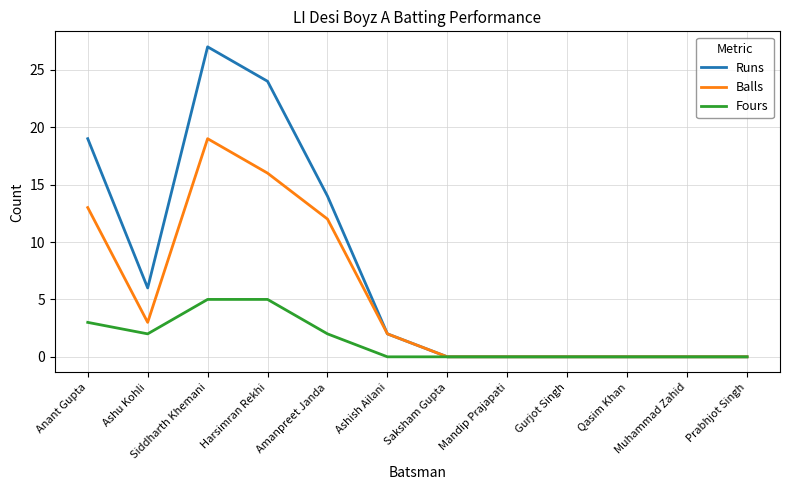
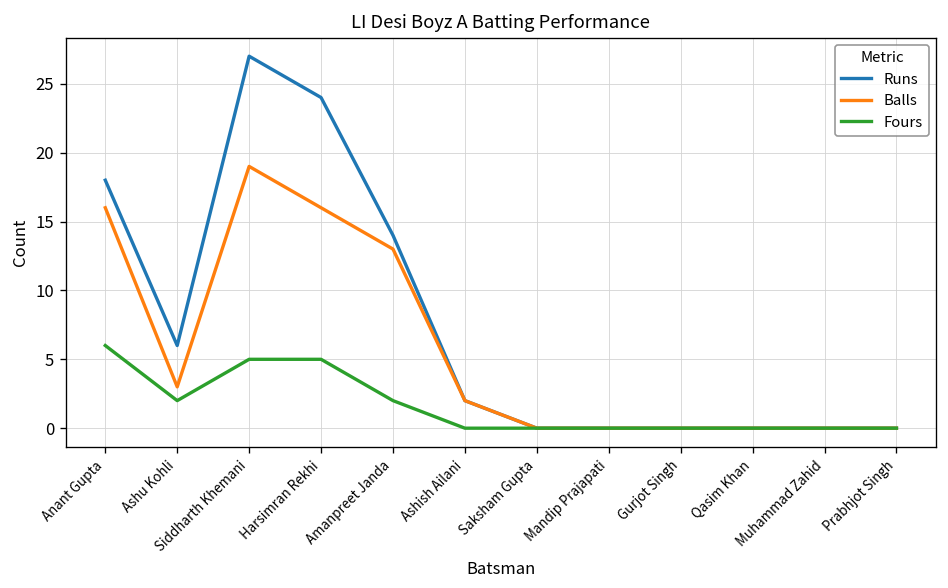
  {
    "Runs": {
-     "Anant Gupta": 19,
+     "Anant Gupta": 18,
      "Ashu Kohli": 6,
      "Siddharth Khemani": 27,
      "Harsimran Rekhi": 24,
      "Amanpreet Janda": 14
    },
    "Balls": {
-     "Anant Gupta": 13,
+     "Anant Gupta": 16,
      "Ashu Kohli": 3,
      "Siddharth Khemani": 19,
      "Harsimran Rekhi": 16,
-     "Amanpreet Janda": 12
+     "Amanpreet Janda": 13
    },
    "Fours": {
-     "Anant Gupta": 3,
+     "Anant Gupta": 6,
      "Ashu Kohli": 2,
      "Siddharth Khemani": 5,
      "Harsimran Rekhi": 5,
      "Amanpreet Janda": 2,
      "Ashish Ailani": 0
    }
  }
